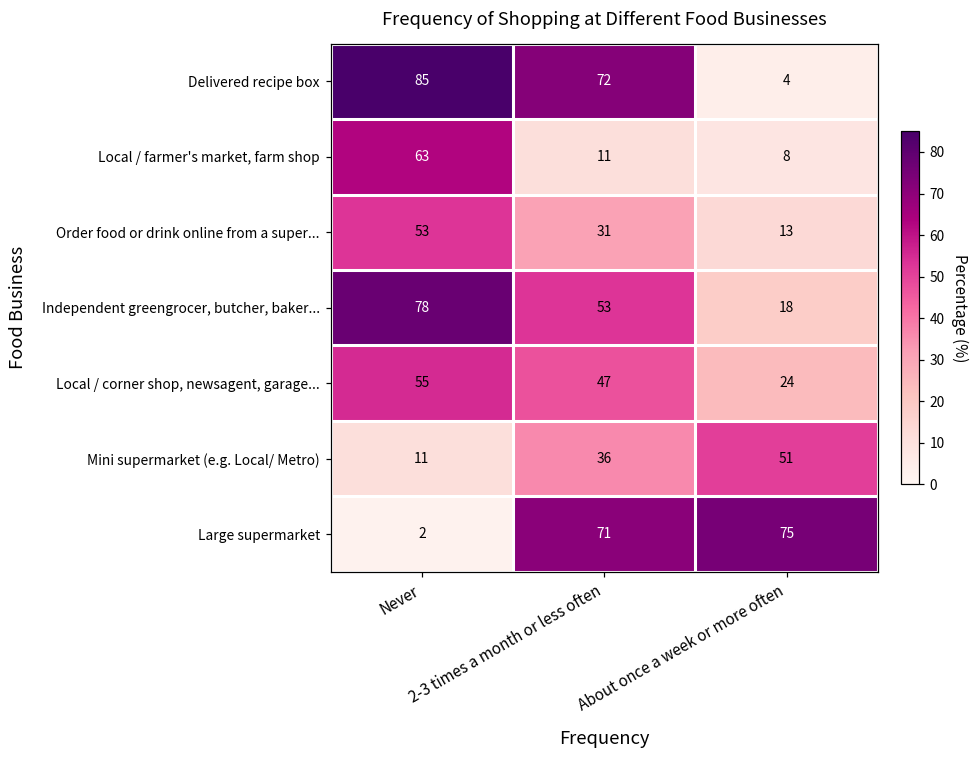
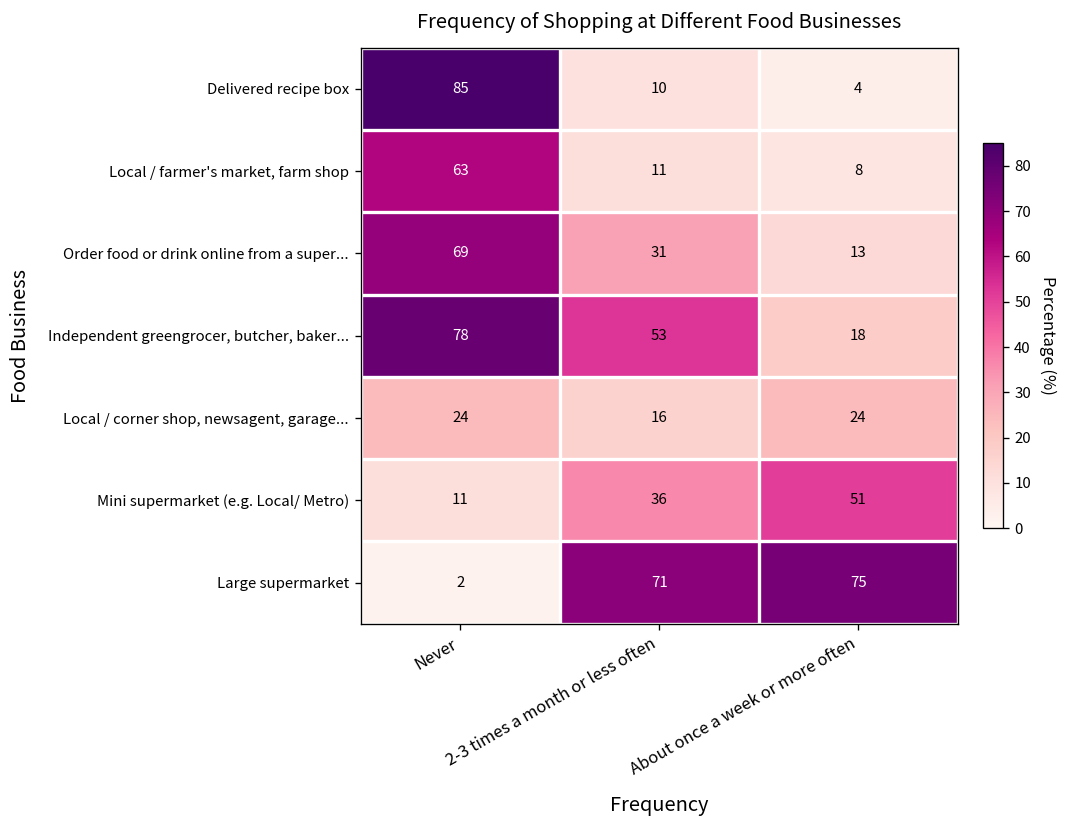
  {
    "Delivered recipe box": {
      "Never": 85,
-     "2-3 times a month or less often": 72,
+     "2-3 times a month or less often": 10,
      "About once a week or more often": 4
    },
    "Local / farmer's market, farm shop": {
      "Never": 63,
      "2-3 times a month or less often": 11,
      "About once a week or more often": 8
    },
    "Order food or drink online from a super...": {
-     "Never": 53,
+     "Never": 69,
      "2-3 times a month or less often": 31,
      "About once a week or more often": 13
    },
    "Independent greengrocer, butcher, baker...": {
      "Never": 78,
      "2-3 times a month or less often": 53,
      "About once a week or more often": 18
    },
    "Local / corner shop, newsagent, garage...": {
-     "Never": 55,
-     "2-3 times a month or less often": 47,
+     "Never": 24,
+     "2-3 times a month or less often": 16,
      "About once a week or more often": 24
    },
    "Mini supermarket (e.g. Local/ Metro)": {
      "Never": 11,
      "2-3 times a month or less often": 36,
      "About once a week or more often": 51
    },
    "Large supermarket": {
      "Never": 2,
      "2-3 times a month or less often": 71,
      "About once a week or more often": 75
    }
  }
